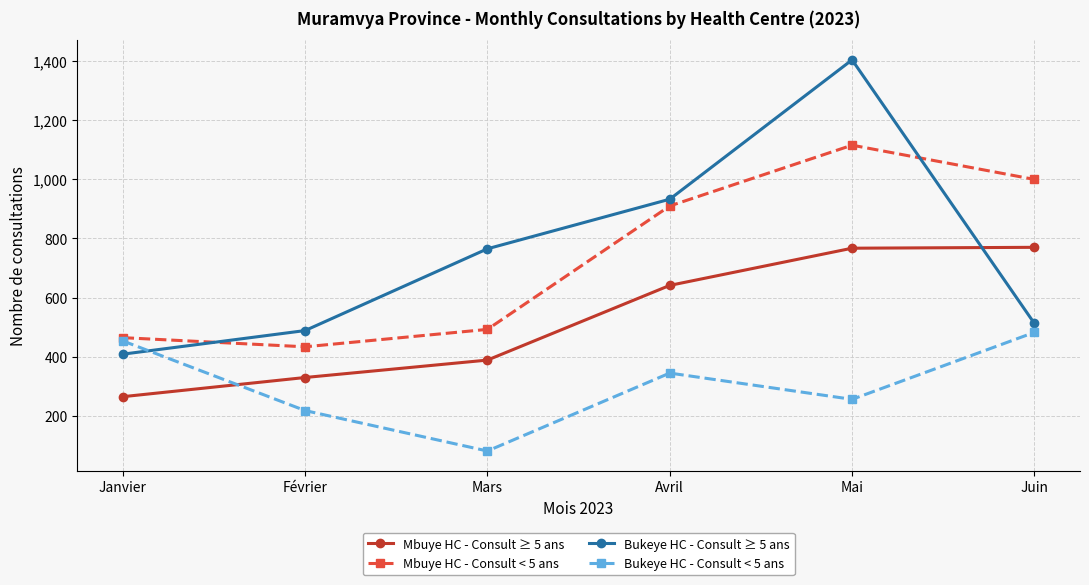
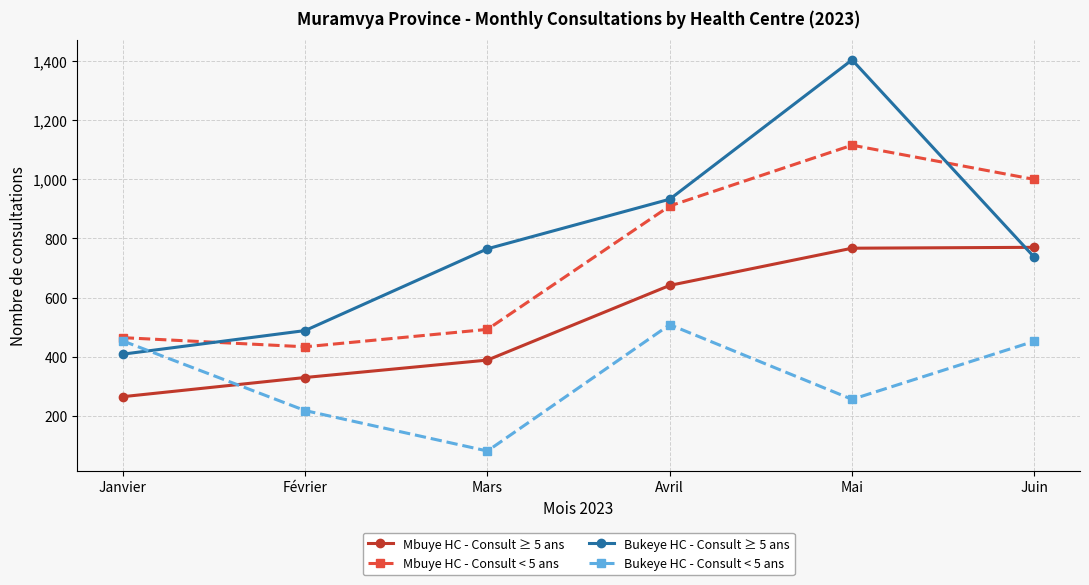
  {
    "Bukeye HC - Consult ≥ 5 ans": {
      "Janvier": "410",
      "Février": "490",
      "Mars": "770",
      "Avril": "930",
      "Mai": "1,410",
-     "Juin": "510"
+     "Juin": "740"
    },
    "Bukeye HC - Consult < 5 ans": {
      "Janvier": "450",
      "Février": "220",
      "Mars": "80",
-     "Avril": "340",
+     "Avril": "510",
      "Mai": "260",
-     "Juin": "480"
+     "Juin": "450"
    }
  }
